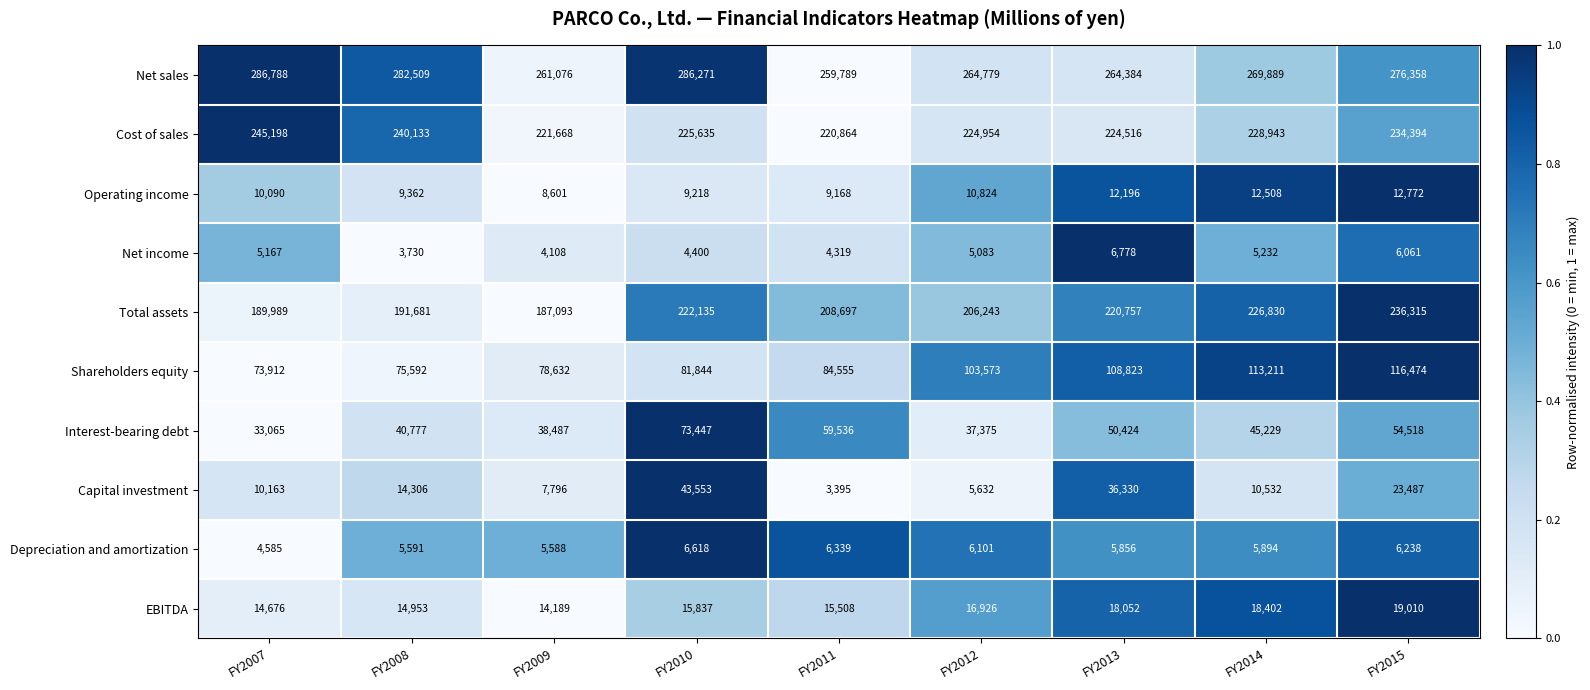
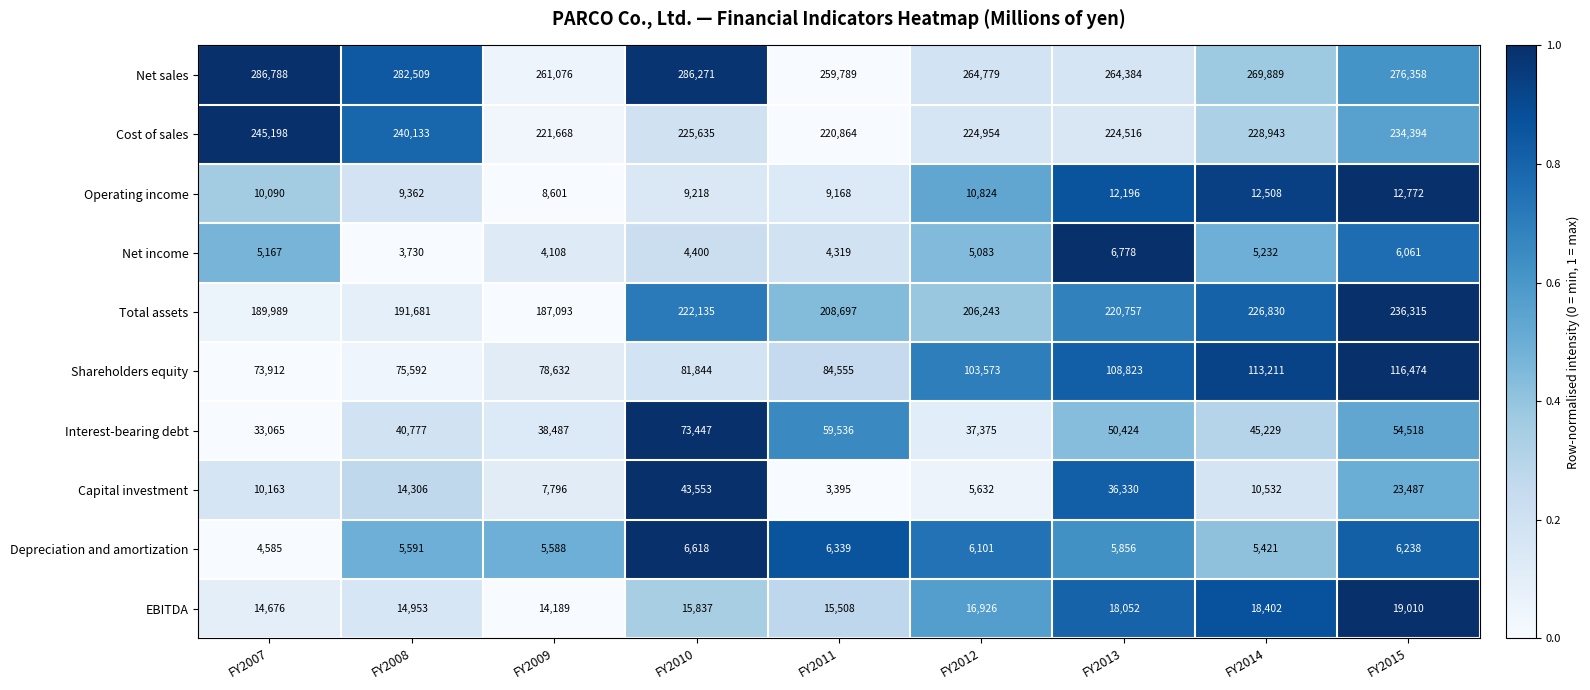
  {
    "Net sales": {
      "FY2007": "286,788",
      "FY2008": "282,509",
      "FY2009": "261,076",
      "FY2010": "286,271",
      "FY2011": "259,789",
      "FY2012": "264,779",
      "FY2013": "264,384",
      "FY2014": "269,889",
      "FY2015": "276,358"
    },
    "Cost of sales": {
      "FY2007": "245,198",
      "FY2008": "240,133",
      "FY2009": "221,668",
      "FY2010": "225,635",
      "FY2011": "220,864",
      "FY2012": "224,954",
      "FY2013": "224,516",
      "FY2014": "228,943",
      "FY2015": "234,394"
    },
    "Operating income": {
      "FY2007": "10,090",
      "FY2008": "9,362",
      "FY2009": "8,601",
      "FY2010": "9,218",
      "FY2011": "9,168",
      "FY2012": "10,824",
      "FY2013": "12,196",
      "FY2014": "12,508",
      "FY2015": "12,772"
    },
    "Net income": {
      "FY2007": "5,167",
      "FY2008": "3,730",
      "FY2009": "4,108",
      "FY2010": "4,400",
      "FY2011": "4,319",
      "FY2012": "5,083",
      "FY2013": "6,778",
      "FY2014": "5,232",
      "FY2015": "6,061"
    },
    "Total assets": {
      "FY2007": "189,989",
      "FY2008": "191,681",
      "FY2009": "187,093",
      "FY2010": "222,135",
      "FY2011": "208,697",
      "FY2012": "206,243",
      "FY2013": "220,757",
      "FY2014": "226,830",
      "FY2015": "236,315"
    },
    "Shareholders equity": {
      "FY2007": "73,912",
      "FY2008": "75,592",
      "FY2009": "78,632",
      "FY2010": "81,844",
      "FY2011": "84,555",
      "FY2012": "103,573",
      "FY2013": "108,823",
      "FY2014": "113,211",
      "FY2015": "116,474"
    },
    "Interest-bearing debt": {
      "FY2007": "33,065",
      "FY2008": "40,777",
      "FY2009": "38,487",
      "FY2010": "73,447",
      "FY2011": "59,536",
      "FY2012": "37,375",
      "FY2013": "50,424",
      "FY2014": "45,229",
      "FY2015": "54,518"
    },
    "Capital investment": {
      "FY2007": "10,163",
      "FY2008": "14,306",
      "FY2009": "7,796",
      "FY2010": "43,553",
      "FY2011": "3,395",
      "FY2012": "5,632",
      "FY2013": "36,330",
      "FY2014": "10,532",
      "FY2015": "23,487"
    },
    "Depreciation and amortization": {
      "FY2007": "4,585",
      "FY2008": "5,591",
      "FY2009": "5,588",
      "FY2010": "6,618",
      "FY2011": "6,339",
      "FY2012": "6,101",
      "FY2013": "5,856",
-     "FY2014": "5,894",
+     "FY2014": "5,421",
      "FY2015": "6,238"
    },
    "EBITDA": {
      "FY2007": "14,676",
      "FY2008": "14,953",
      "FY2009": "14,189",
      "FY2010": "15,837",
      "FY2011": "15,508",
      "FY2012": "16,926",
      "FY2013": "18,052",
      "FY2014": "18,402",
      "FY2015": "19,010"
    }
  }
